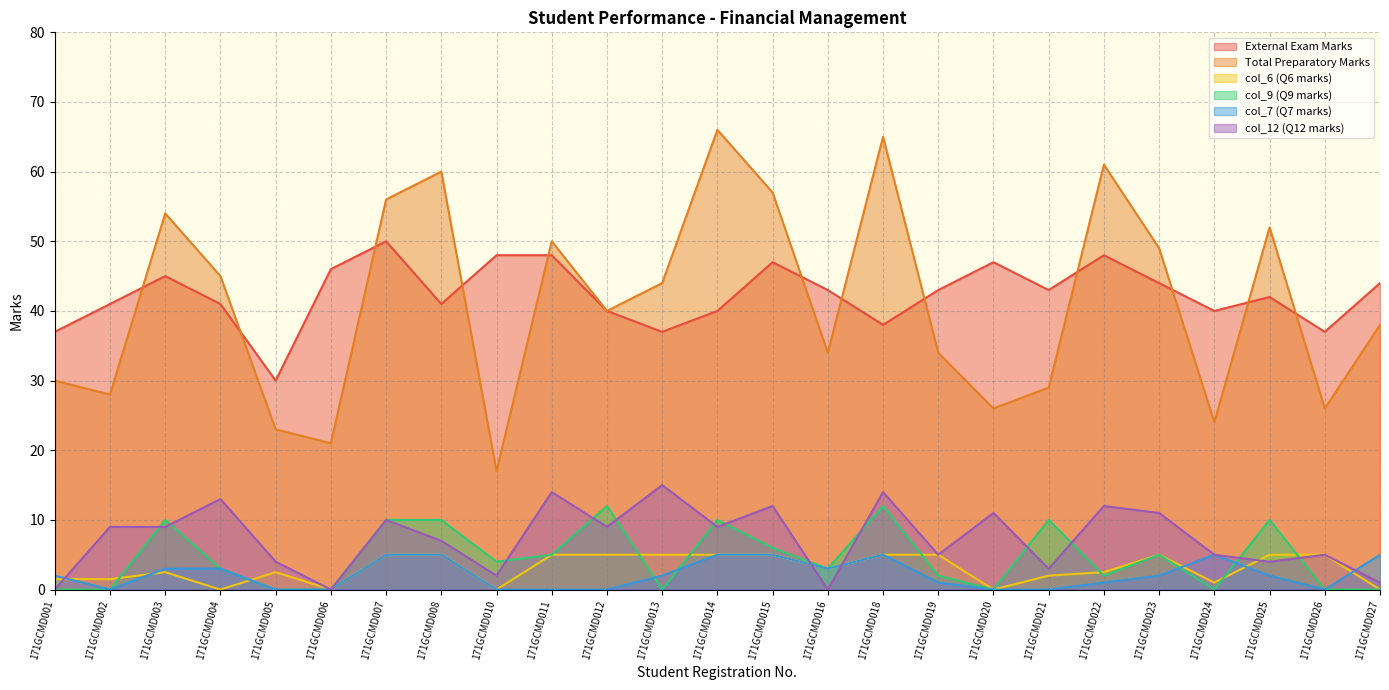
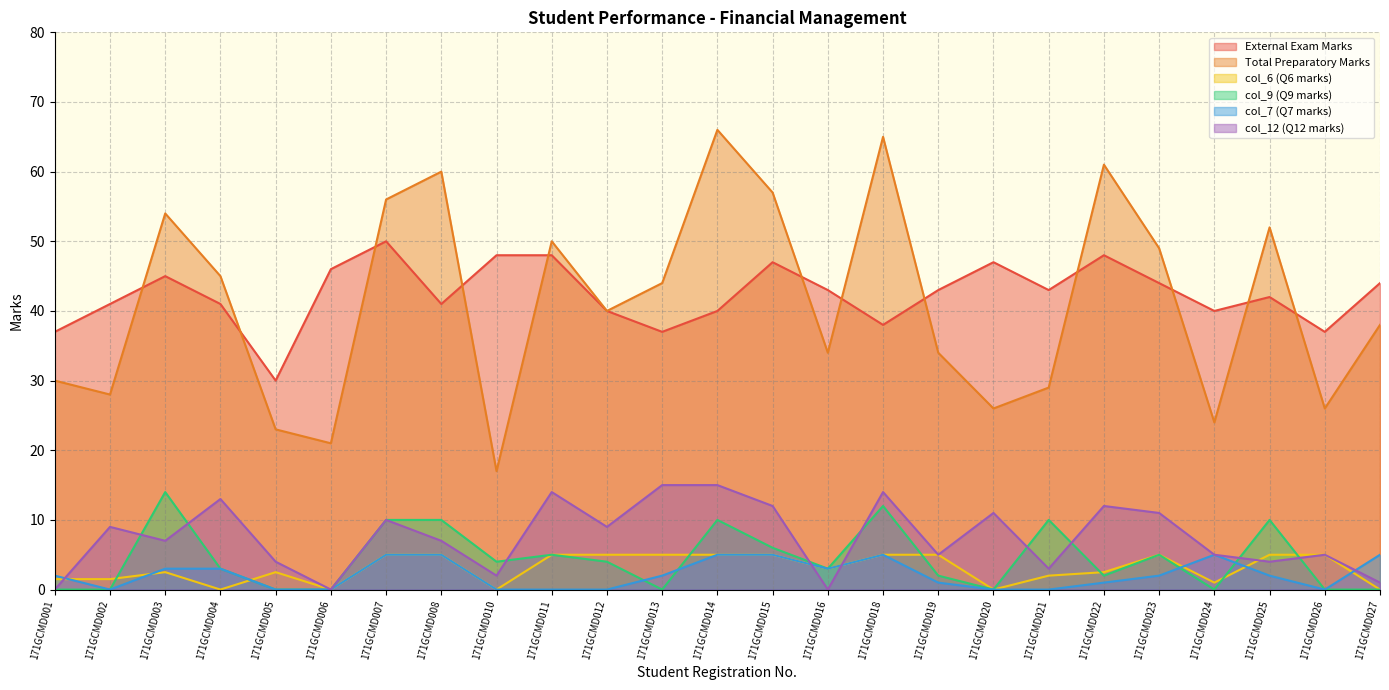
  {
    "col_9 (Q9 marks)": {
-     "171GCMD003": 10,
+     "171GCMD003": 14,
      "171GCMD008": 10,
      "171GCMD010": 4,
-     "171GCMD012": 12,
+     "171GCMD012": 4,
      "171GCMD013": 0,
      "171GCMD014": 10,
      "171GCMD015": 6,
      "171GCMD018": 12,
      "171GCMD019": 2,
      "171GCMD021": 10,
      "171GCMD022": 2,
      "171GCMD024": 0,
      "171GCMD025": 10
    },
    "col_7 (Q7 marks)": {
      "171GCMD001": 2,
      "171GCMD003": 3,
      "171GCMD011": 0,
      "171GCMD012": 0,
      "171GCMD013": 2,
      "171GCMD019": 1,
      "171GCMD021": 0,
      "171GCMD022": 1,
      "171GCMD023": 2,
      "171GCMD025": 2,
      "171GCMD027": 5
    },
    "col_12 (Q12 marks)": {
      "171GCMD002": 9,
-     "171GCMD003": 9,
+     "171GCMD003": 7,
      "171GCMD004": 13,
      "171GCMD005": 4,
      "171GCMD008": 7,
      "171GCMD010": 2,
      "171GCMD011": 14,
      "171GCMD012": 9,
      "171GCMD013": 15,
-     "171GCMD014": 9,
+     "171GCMD014": 15,
      "171GCMD015": 12,
      "171GCMD016": 0,
      "171GCMD018": 14,
      "171GCMD020": 11,
      "171GCMD021": 3,
      "171GCMD022": 12,
      "171GCMD023": 11,
      "171GCMD025": 4,
      "171GCMD027": 1
    }
  }
